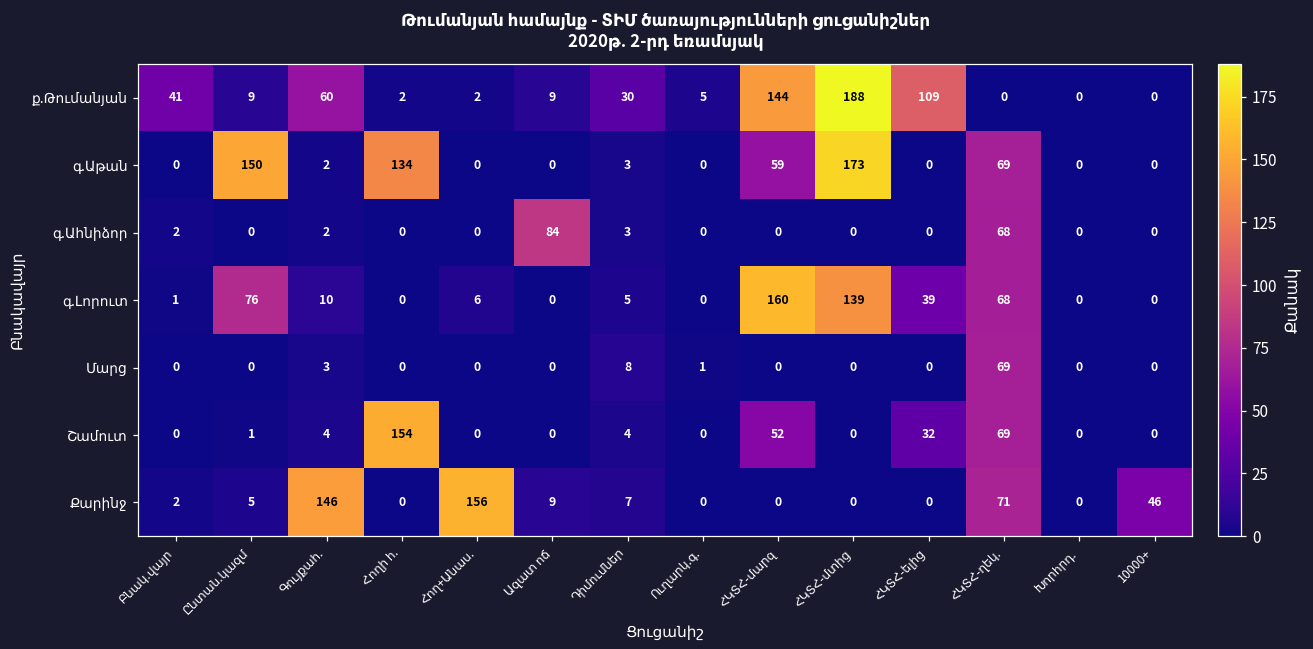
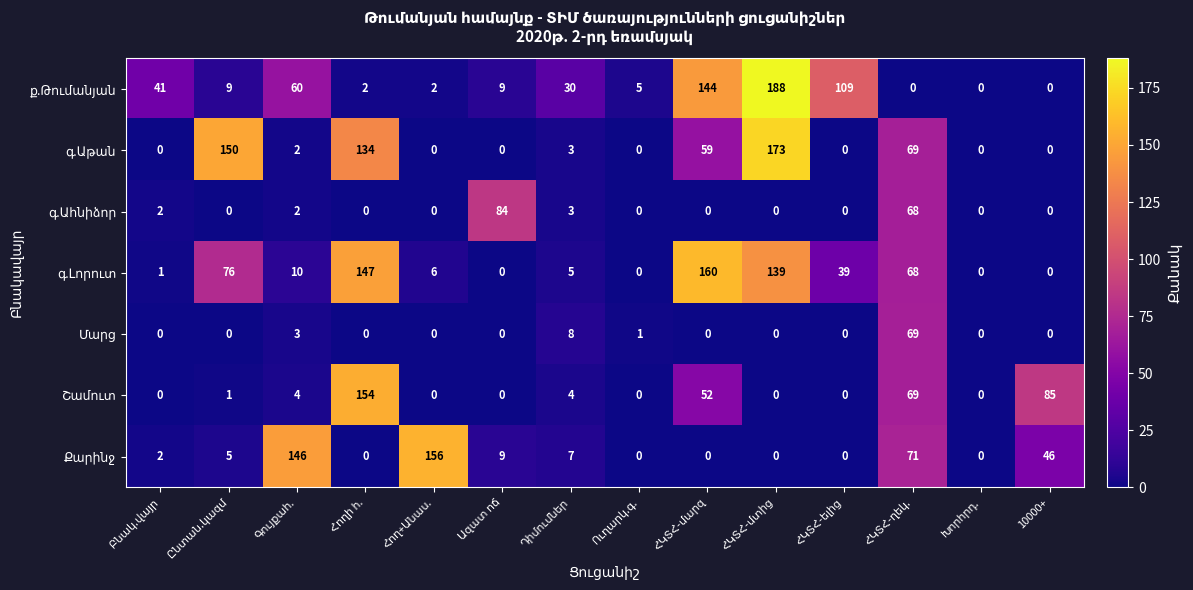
  {
    "ք.Թումանյան": {
      "Բնակ.վայր": 41,
      "Ընտան.կազմ": 9,
      "Գույքահ.": 60,
      "Հողի հ.": 2,
      "Հող+Անաս.": 2,
      "Ազատ ոճ": 9,
      "Դիմումներ": 30,
      "Ուղարկ.գ.": 5,
      "ՀԿՏՀ-մարզ": 144,
      "ՀԿՏՀ-մտից": 188,
      "ՀԿՏՀ-ելից": 109,
      "ՀԿՏՀ-ղեկ.": 0,
      "Խորհրդ.": 0,
      "10000+": 0
    },
    "գ.Աթան": {
      "Բնակ.վայր": 0,
      "Ընտան.կազմ": 150,
      "Գույքահ.": 2,
      "Հողի հ.": 134,
      "Հող+Անաս.": 0,
      "Ազատ ոճ": 0,
      "Դիմումներ": 3,
      "Ուղարկ.գ.": 0,
      "ՀԿՏՀ-մարզ": 59,
      "ՀԿՏՀ-մտից": 173,
      "ՀԿՏՀ-ելից": 0,
      "ՀԿՏՀ-ղեկ.": 69,
      "Խորհրդ.": 0,
      "10000+": 0
    },
    "գ.Ահնիձոր": {
      "Բնակ.վայր": 2,
      "Ընտան.կազմ": 0,
      "Գույքահ.": 2,
      "Հողի հ.": 0,
      "Հող+Անաս.": 0,
      "Ազատ ոճ": 84,
      "Դիմումներ": 3,
      "Ուղարկ.գ.": 0,
      "ՀԿՏՀ-մարզ": 0,
      "ՀԿՏՀ-մտից": 0,
      "ՀԿՏՀ-ելից": 0,
      "ՀԿՏՀ-ղեկ.": 68,
      "Խորհրդ.": 0,
      "10000+": 0
    },
    "գ.Լորուտ": {
      "Բնակ.վայր": 1,
      "Ընտան.կազմ": 76,
      "Գույքահ.": 10,
-     "Հողի հ.": 0,
+     "Հողի հ.": 147,
      "Հող+Անաս.": 6,
      "Ազատ ոճ": 0,
      "Դիմումներ": 5,
      "Ուղարկ.գ.": 0,
      "ՀԿՏՀ-մարզ": 160,
      "ՀԿՏՀ-մտից": 139,
      "ՀԿՏՀ-ելից": 39,
      "ՀԿՏՀ-ղեկ.": 68,
      "Խորհրդ.": 0,
      "10000+": 0
    },
    "Մարց": {
      "Բնակ.վայր": 0,
      "Ընտան.կազմ": 0,
      "Գույքահ.": 3,
      "Հողի հ.": 0,
      "Հող+Անաս.": 0,
      "Ազատ ոճ": 0,
      "Դիմումներ": 8,
      "Ուղարկ.գ.": 1,
      "ՀԿՏՀ-մարզ": 0,
      "ՀԿՏՀ-մտից": 0,
      "ՀԿՏՀ-ելից": 0,
      "ՀԿՏՀ-ղեկ.": 69,
      "Խորհրդ.": 0,
      "10000+": 0
    },
    "Շամուտ": {
      "Բնակ.վայր": 0,
      "Ընտան.կազմ": 1,
      "Գույքահ.": 4,
      "Հողի հ.": 154,
      "Հող+Անաս.": 0,
      "Ազատ ոճ": 0,
      "Դիմումներ": 4,
      "Ուղարկ.գ.": 0,
      "ՀԿՏՀ-մարզ": 52,
      "ՀԿՏՀ-մտից": 0,
-     "ՀԿՏՀ-ելից": 32,
+     "ՀԿՏՀ-ելից": 0,
      "ՀԿՏՀ-ղեկ.": 69,
      "Խորհրդ.": 0,
-     "10000+": 0
+     "10000+": 85
    },
    "Քարինջ": {
      "Բնակ.վայր": 2,
      "Ընտան.կազմ": 5,
      "Գույքահ.": 146,
      "Հողի հ.": 0,
      "Հող+Անաս.": 156,
      "Ազատ ոճ": 9,
      "Դիմումներ": 7,
      "Ուղարկ.գ.": 0,
      "ՀԿՏՀ-մարզ": 0,
      "ՀԿՏՀ-մտից": 0,
      "ՀԿՏՀ-ելից": 0,
      "ՀԿՏՀ-ղեկ.": 71,
      "Խորհրդ.": 0,
      "10000+": 46
    }
  }
